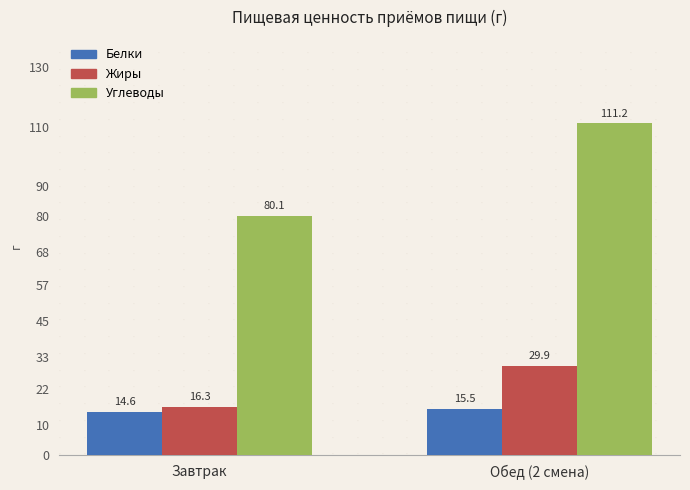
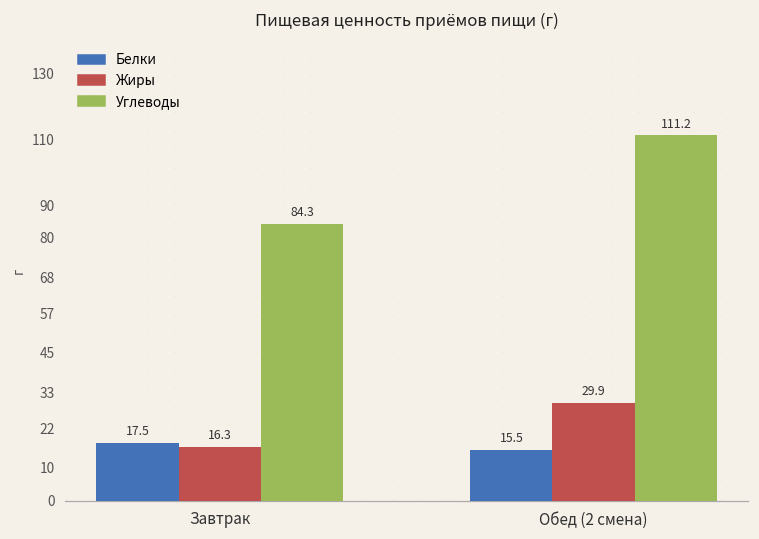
  {
    "Белки": {
-     "Завтрак": 14.6,
+     "Завтрак": 17.5,
      "Обед (2 смена)": 15.5
    },
    "Жиры": {
      "Завтрак": 16.3,
      "Обед (2 смена)": 29.9
    },
    "Углеводы": {
-     "Завтрак": 80.1,
+     "Завтрак": 84.3,
      "Обед (2 смена)": 111.2
    }
  }
